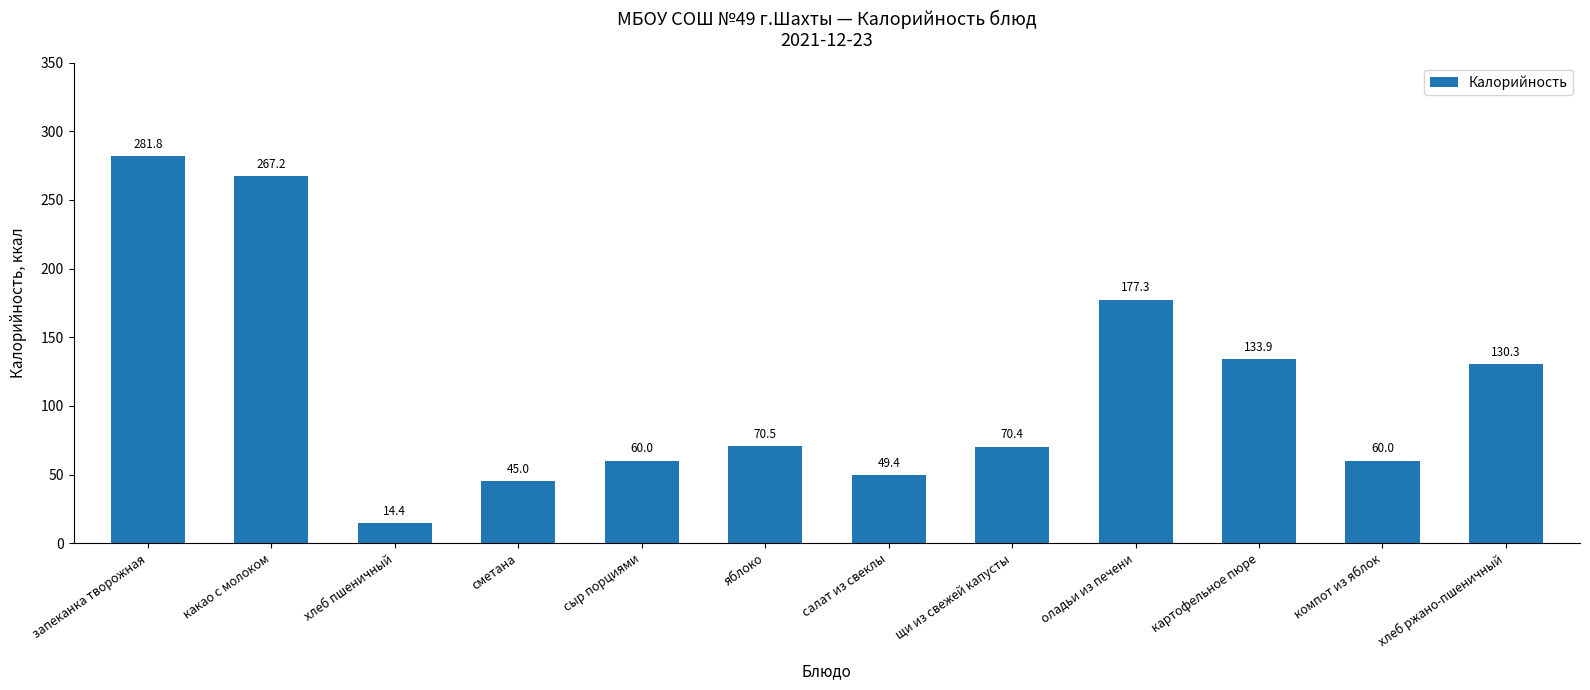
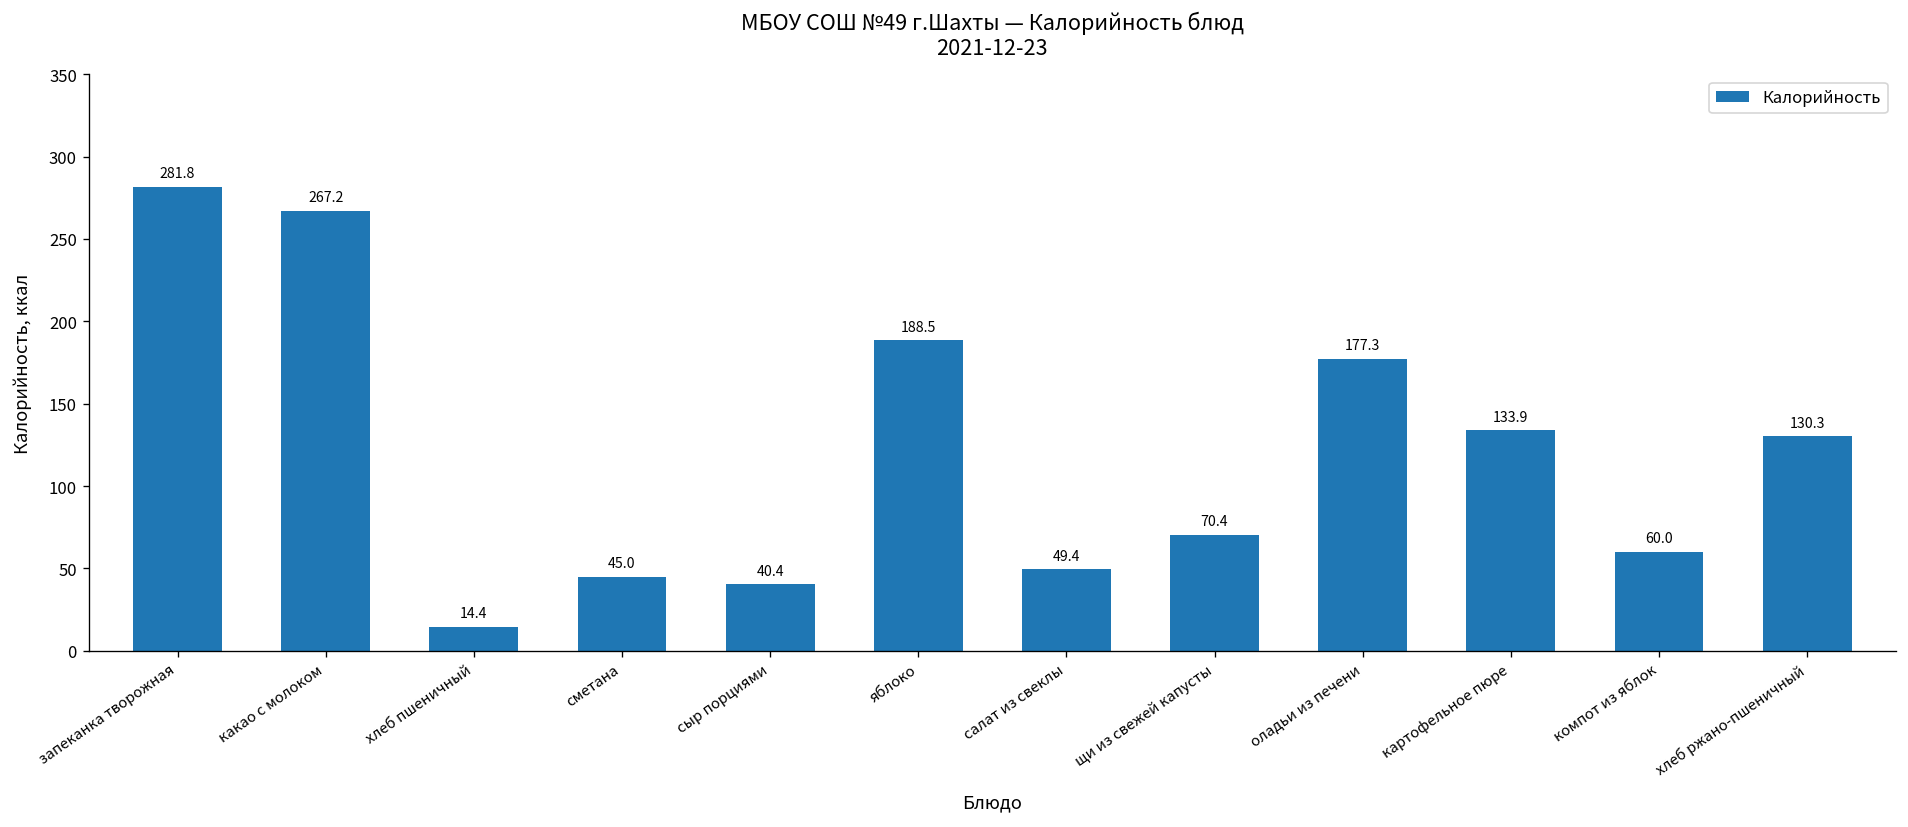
  {
    "запеканка творожная": 281.8,
    "какао с молоком": 267.2,
    "хлеб пшеничный": 14.4,
    "сметана": 45.0,
-   "сыр порциями": 60.0,
-   "яблоко": 70.5,
+   "сыр порциями": 40.4,
+   "яблоко": 188.5,
    "салат из свеклы": 49.4,
    "щи из свежей капусты": 70.4,
    "оладьи из печени": 177.3,
    "картофельное пюре": 133.9,
    "компот из яблок": 60.0,
    "хлеб ржано-пшеничный": 130.3
  }
